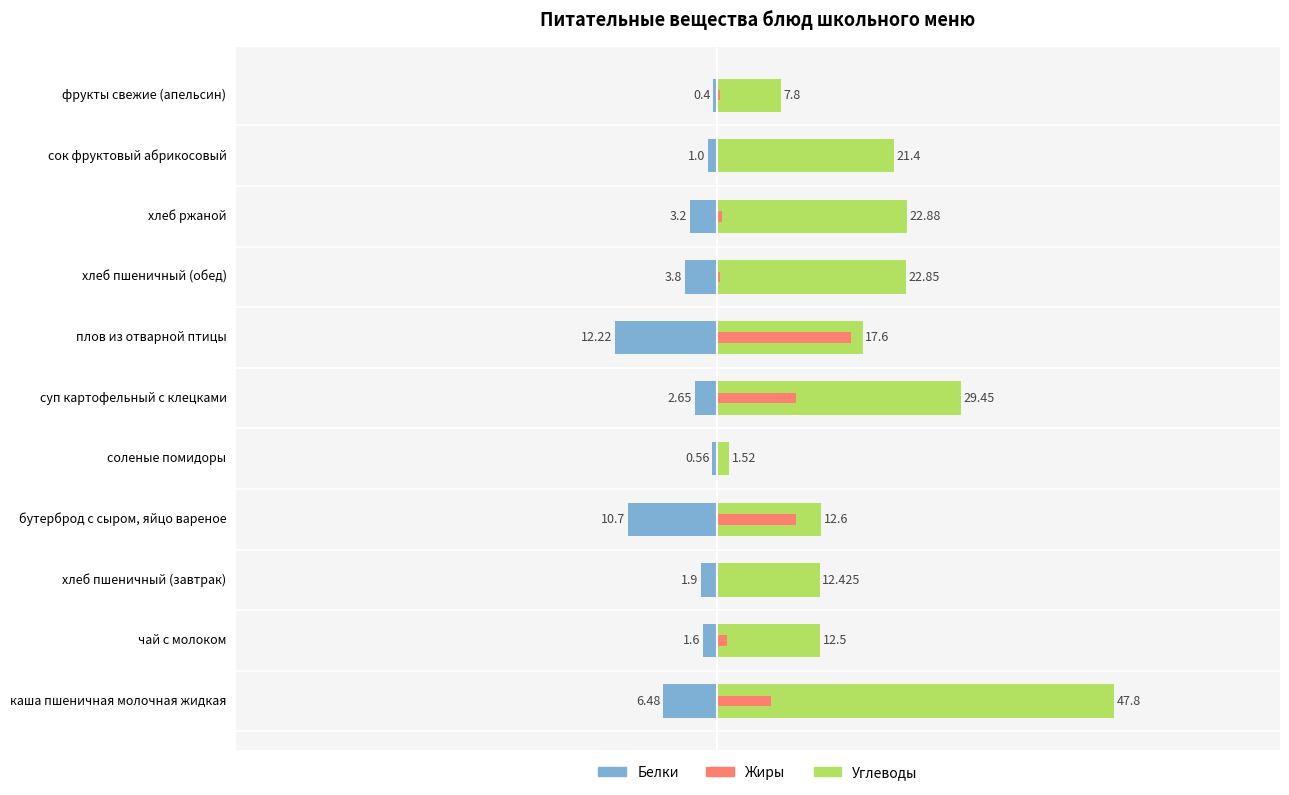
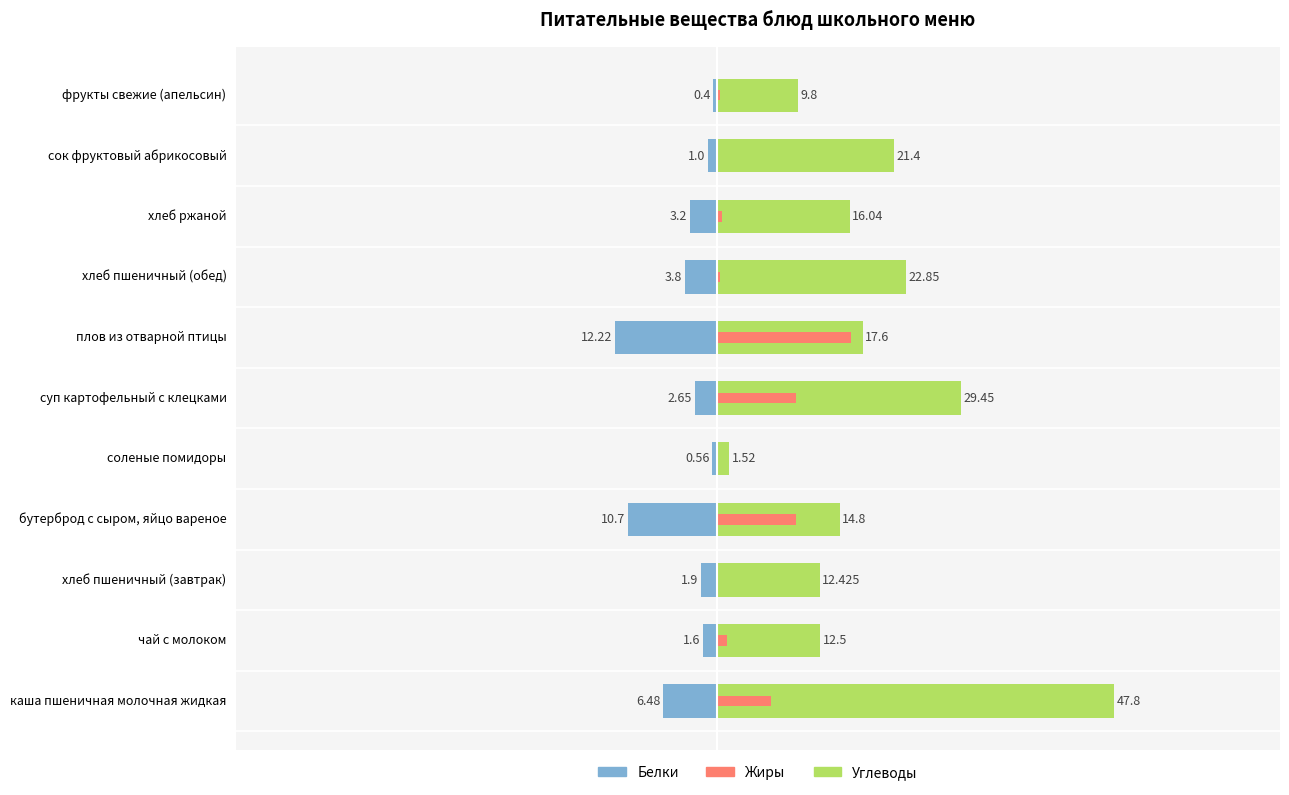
  {
    "Углеводы": {
-     "фрукты свежие (апельсин)": 7.8,
+     "фрукты свежие (апельсин)": 9.8,
      "сок фруктовый абрикосовый": 21.4,
-     "хлеб ржаной": 22.88,
+     "хлеб ржаной": 16.04,
      "хлеб пшеничный (обед)": 22.85,
      "плов из отварной птицы": 17.6,
      "суп картофельный с клецками": 29.45,
      "соленые помидоры": 1.52,
-     "бутерброд с сыром, яйцо вареное": 12.6,
+     "бутерброд с сыром, яйцо вареное": 14.8,
      "хлеб пшеничный (завтрак)": 12.425,
      "чай с молоком": 12.5,
      "каша пшеничная молочная жидкая": 47.8
    }
  }
